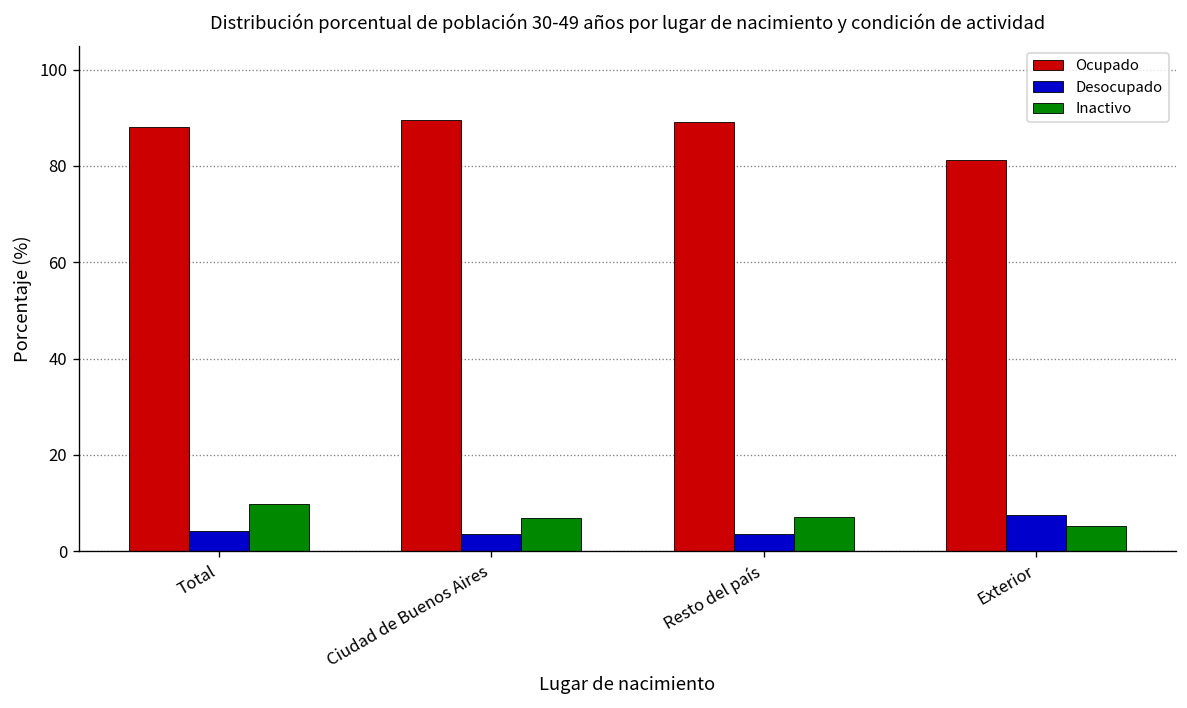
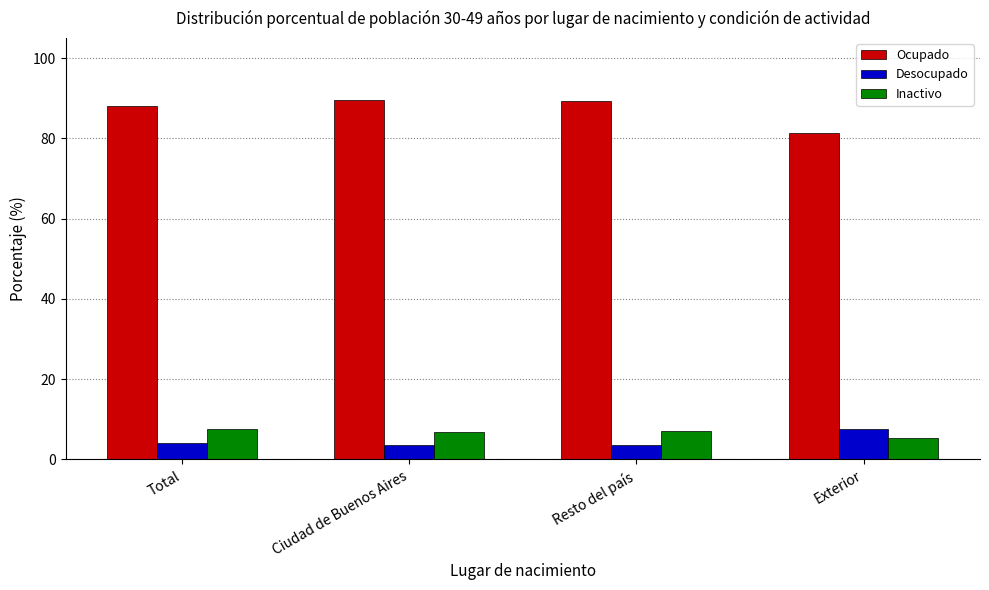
  {
    "Ocupado": {
      "Total": 88,
      "Ciudad de Buenos Aires": 90,
      "Resto del país": 89,
      "Exterior": 81
    },
    "Desocupado": {
      "Total": 4,
      "Ciudad de Buenos Aires": 4,
      "Resto del país": 4,
      "Exterior": 8
    },
    "Inactivo": {
-     "Total": 10,
+     "Total": 8,
      "Ciudad de Buenos Aires": 7,
      "Resto del país": 7,
      "Exterior": 5
    }
  }
